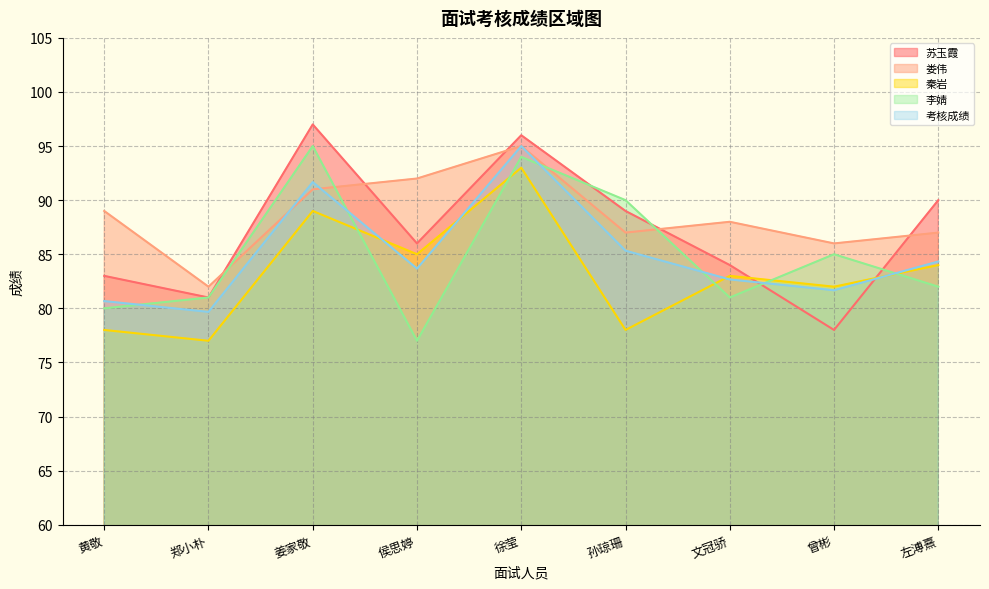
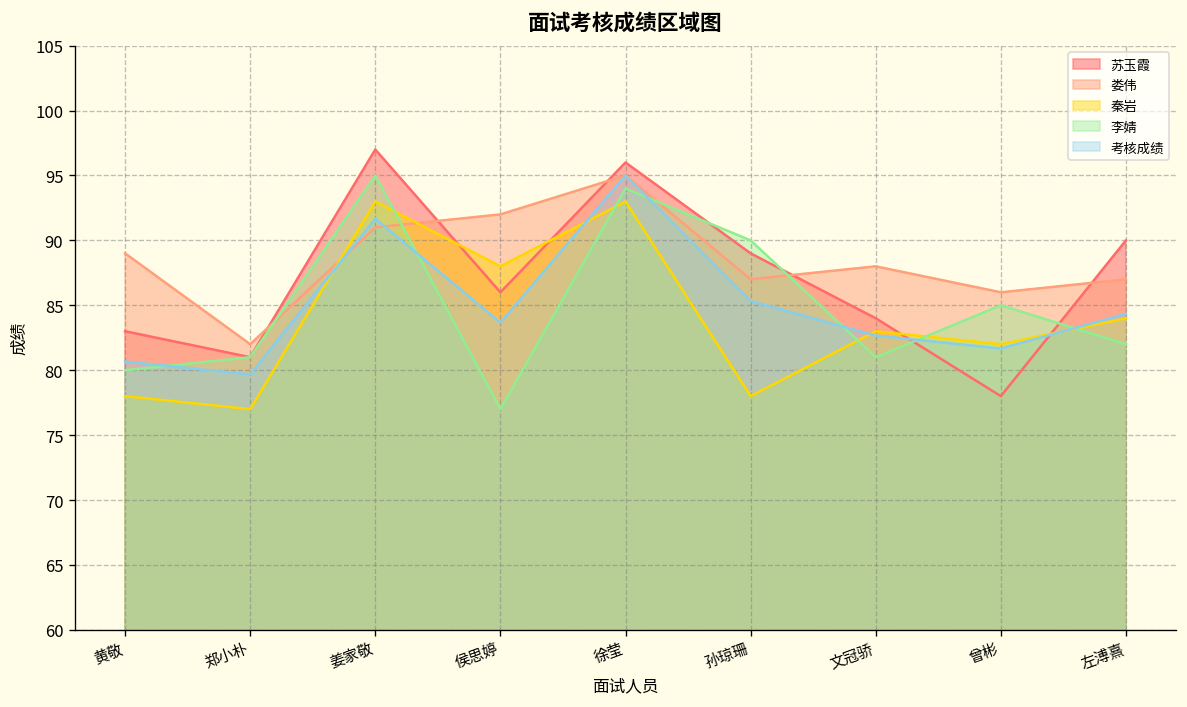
  {
    "秦岩": {
      "黄敬": 78,
      "郑小朴": 77,
-     "姜家敬": 89,
-     "侯思婷": 85,
+     "姜家敬": 93,
+     "侯思婷": 88,
      "徐莹": 93,
      "孙琼珊": 78,
      "文冠骄": 83,
      "曾彬": 82,
      "左溥熹": 84
    }
  }
